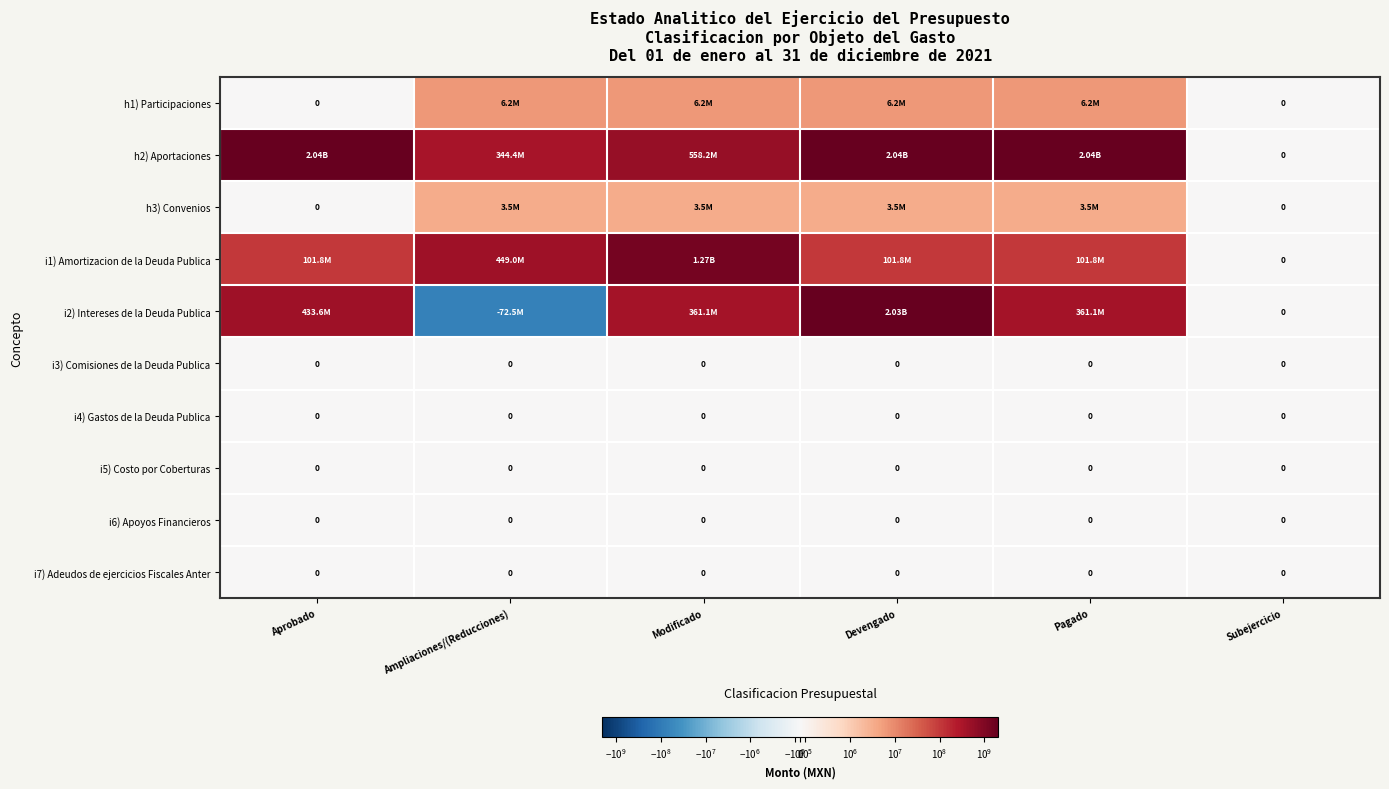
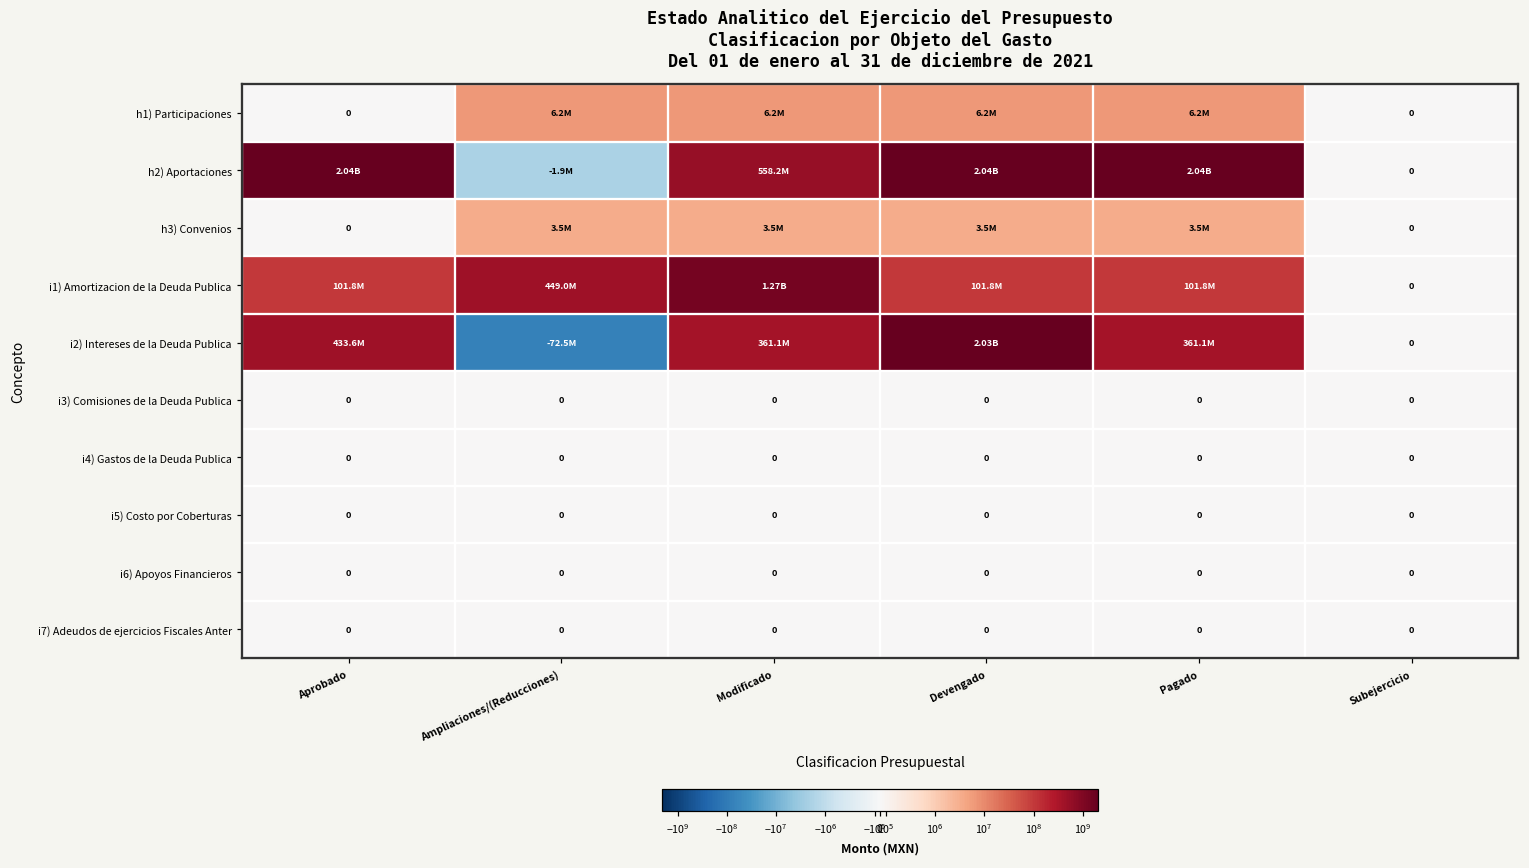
  {
    "h1) Participaciones": {
      "Aprobado": "0",
      "Ampliaciones/(Reducciones)": "6.2M",
      "Modificado": "6.2M",
      "Devengado": "6.2M",
      "Pagado": "6.2M",
      "Subejercicio": "0"
    },
    "h2) Aportaciones": {
      "Aprobado": "2.04B",
-     "Ampliaciones/(Reducciones)": "344.4M",
+     "Ampliaciones/(Reducciones)": "-1.9M",
      "Modificado": "558.2M",
      "Devengado": "2.04B",
      "Pagado": "2.04B",
      "Subejercicio": "0"
    },
    "h3) Convenios": {
      "Aprobado": "0",
      "Ampliaciones/(Reducciones)": "3.5M",
      "Modificado": "3.5M",
      "Devengado": "3.5M",
      "Pagado": "3.5M",
      "Subejercicio": "0"
    },
    "i1) Amortizacion de la Deuda Publica": {
      "Aprobado": "101.8M",
      "Ampliaciones/(Reducciones)": "449.0M",
      "Modificado": "1.27B",
      "Devengado": "101.8M",
      "Pagado": "101.8M",
      "Subejercicio": "0"
    },
    "i2) Intereses de la Deuda Publica": {
      "Aprobado": "433.6M",
      "Ampliaciones/(Reducciones)": "-72.5M",
      "Modificado": "361.1M",
      "Devengado": "2.03B",
      "Pagado": "361.1M",
      "Subejercicio": "0"
    },
    "i3) Comisiones de la Deuda Publica": {
      "Aprobado": "0",
      "Ampliaciones/(Reducciones)": "0",
      "Modificado": "0",
      "Devengado": "0",
      "Pagado": "0",
      "Subejercicio": "0"
    },
    "i4) Gastos de la Deuda Publica": {
      "Aprobado": "0",
      "Ampliaciones/(Reducciones)": "0",
      "Modificado": "0",
      "Devengado": "0",
      "Pagado": "0",
      "Subejercicio": "0"
    },
    "i5) Costo por Coberturas": {
      "Aprobado": "0",
      "Ampliaciones/(Reducciones)": "0",
      "Modificado": "0",
      "Devengado": "0",
      "Pagado": "0",
      "Subejercicio": "0"
    },
    "i6) Apoyos Financieros": {
      "Aprobado": "0",
      "Ampliaciones/(Reducciones)": "0",
      "Modificado": "0",
      "Devengado": "0",
      "Pagado": "0",
      "Subejercicio": "0"
    },
    "i7) Adeudos de ejercicios Fiscales Anter": {
      "Aprobado": "0",
      "Ampliaciones/(Reducciones)": "0",
      "Modificado": "0",
      "Devengado": "0",
      "Pagado": "0",
      "Subejercicio": "0"
    }
  }
